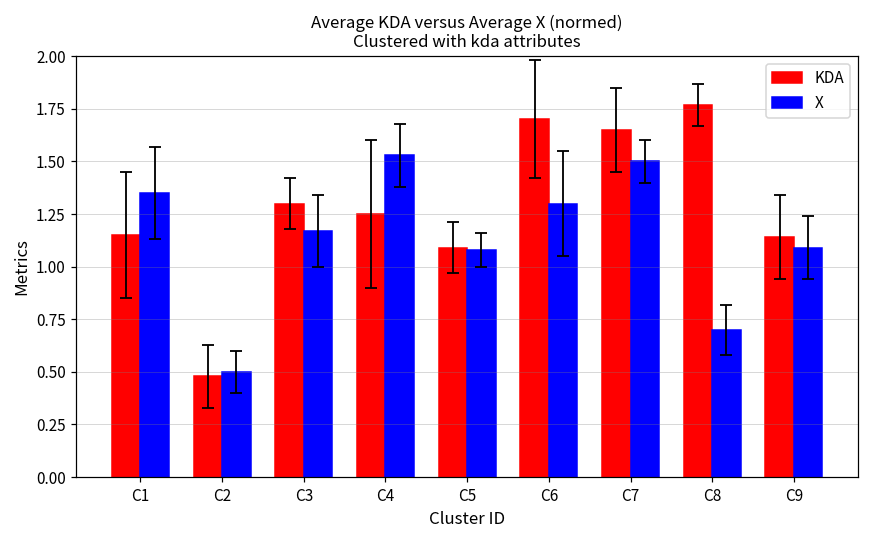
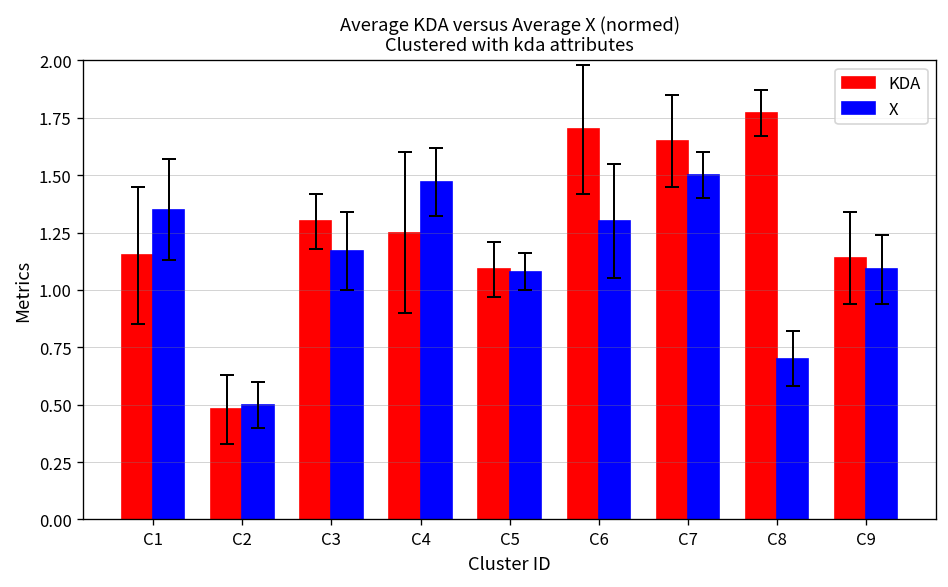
  {
    "KDA": {
      "C1": 1.15,
      "C2": 0.48,
      "C3": 1.30,
      "C4": 1.25,
      "C5": 1.09,
      "C6": 1.70,
      "C7": 1.65,
      "C8": 1.77,
      "C9": 1.14
    },
    "X": {
      "C1": 1.35,
      "C2": 0.50,
      "C3": 1.17,
-     "C4": 1.53,
+     "C4": 1.47,
      "C5": 1.08,
      "C6": 1.30,
      "C7": 1.50,
      "C8": 0.70,
      "C9": 1.09
    }
  }
